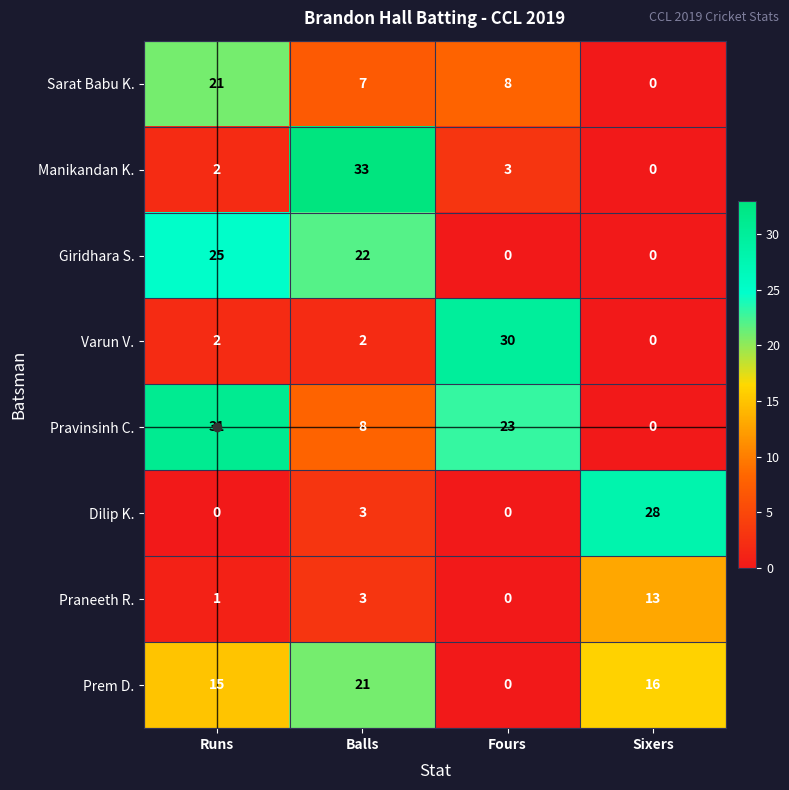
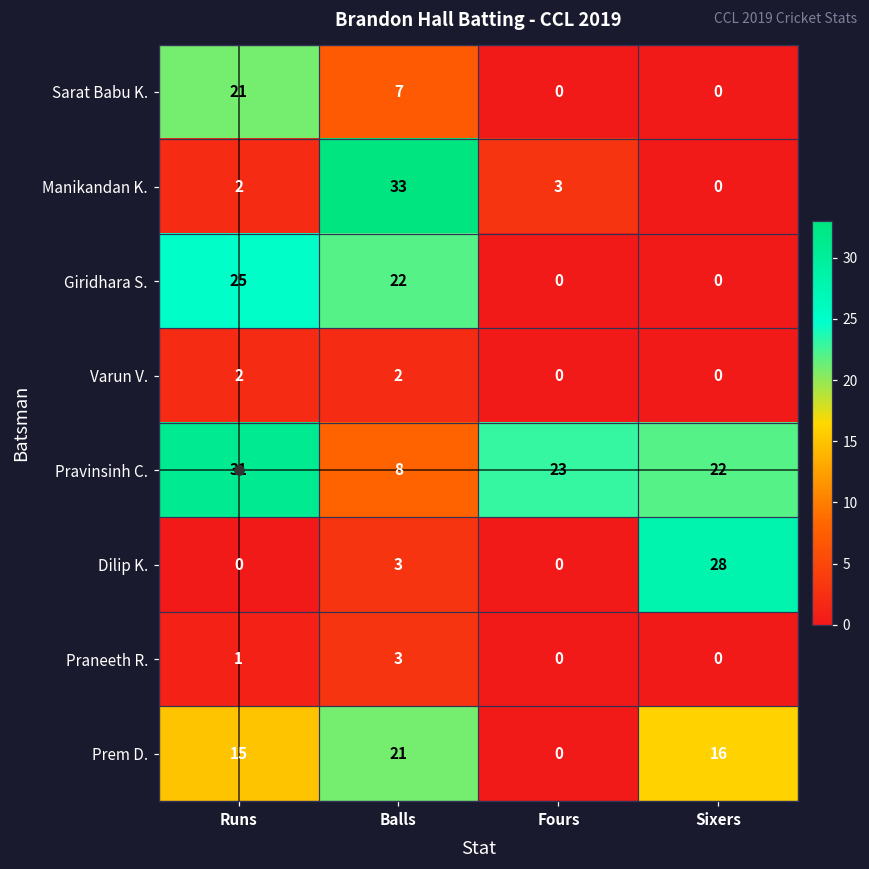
  {
    "Sarat Babu K.": {
      "Runs": 21,
      "Balls": 7,
-     "Fours": 8,
+     "Fours": 0,
      "Sixers": 0
    },
    "Manikandan K.": {
      "Runs": 2,
      "Balls": 33,
      "Fours": 3,
      "Sixers": 0
    },
    "Giridhara S.": {
      "Runs": 25,
      "Balls": 22,
      "Fours": 0,
      "Sixers": 0
    },
    "Varun V.": {
      "Runs": 2,
      "Balls": 2,
-     "Fours": 30,
+     "Fours": 0,
      "Sixers": 0
    },
    "Pravinsinh C.": {
      "Balls": 8,
      "Fours": 23,
-     "Sixers": 0
+     "Sixers": 22
    },
    "Dilip K.": {
      "Runs": 0,
      "Balls": 3,
      "Fours": 0,
      "Sixers": 28
    },
    "Praneeth R.": {
      "Runs": 1,
      "Balls": 3,
      "Fours": 0,
-     "Sixers": 13
+     "Sixers": 0
    },
    "Prem D.": {
      "Runs": 15,
      "Balls": 21,
      "Fours": 0,
      "Sixers": 16
    }
  }
